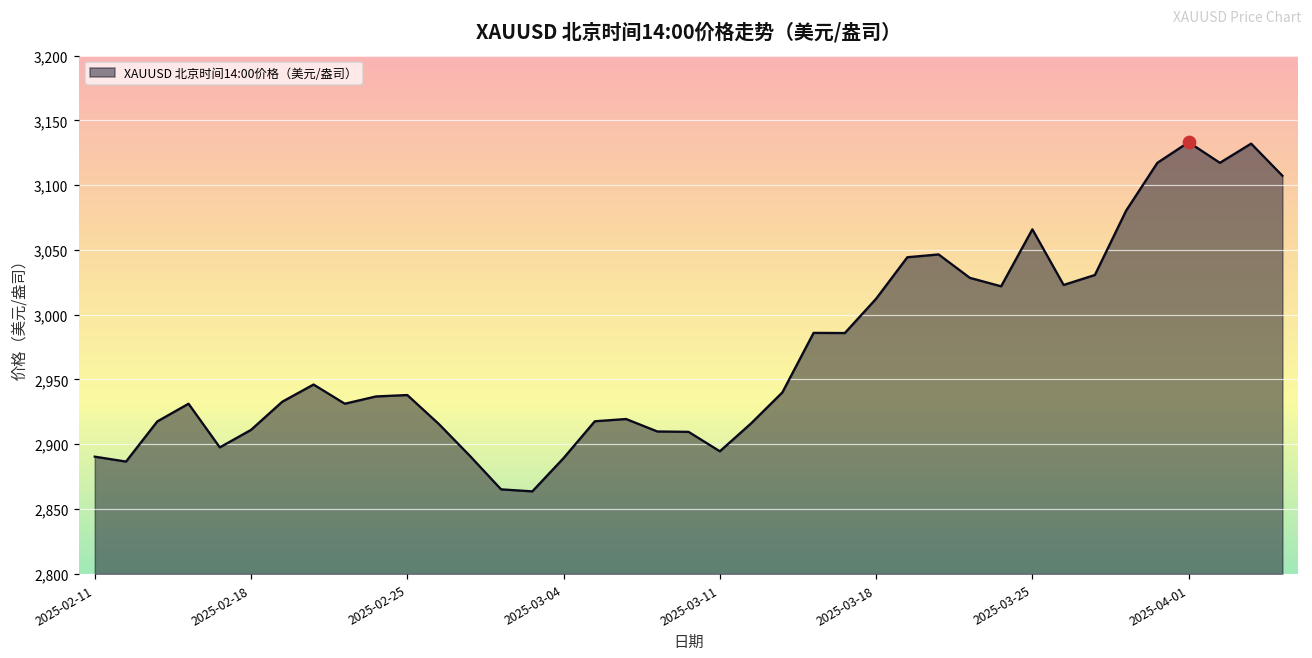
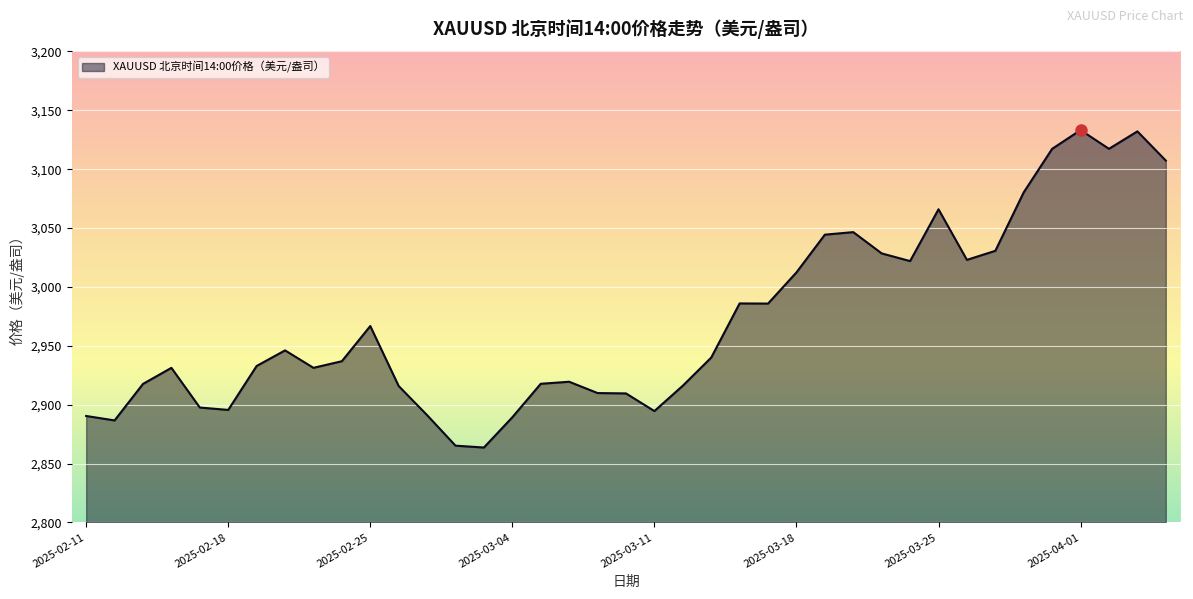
  {
    "XAUUSD 北京时间14:00价格（美元/盎司）": {
      "2025-02-11": "2,890",
-     "2025-02-18": "2,911",
-     "2025-02-25": "2,938",
+     "2025-02-18": "2,896",
+     "2025-02-25": "2,967",
      "2025-03-04": "2,889",
      "2025-03-11": "2,895",
      "2025-03-18": "3,012",
      "2025-03-25": "3,066"
    }
  }
